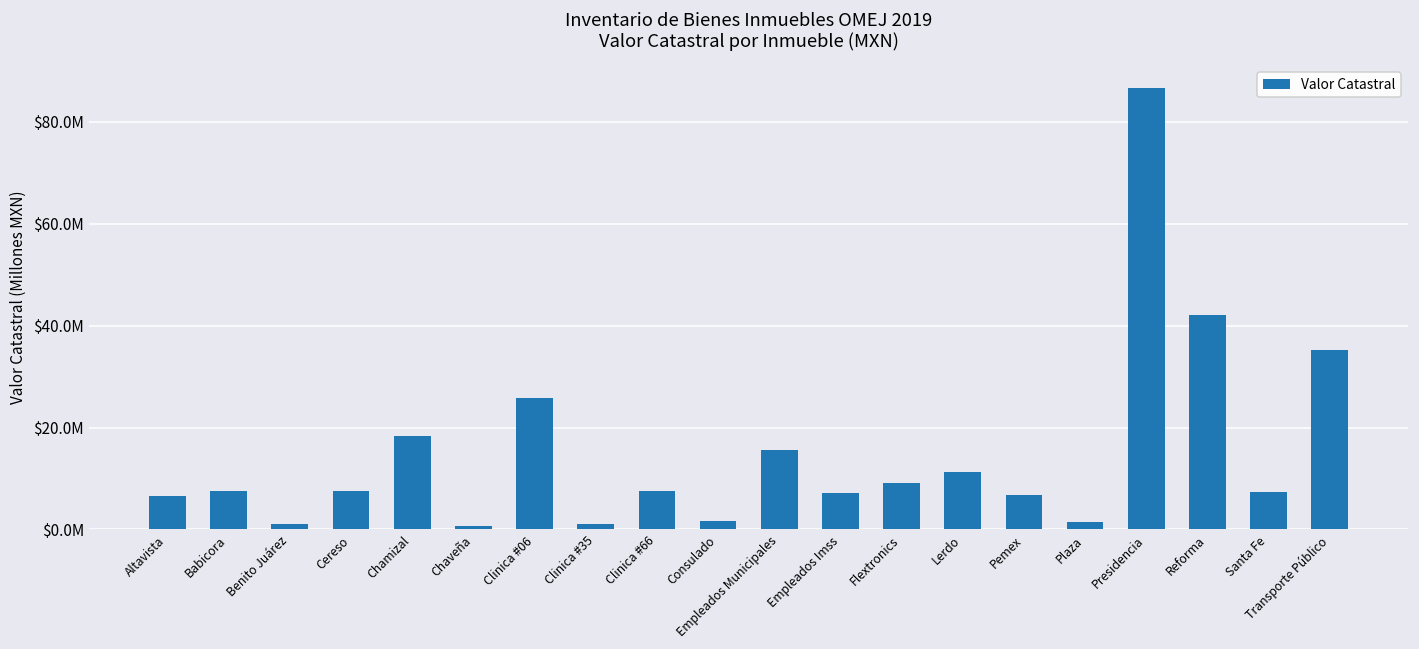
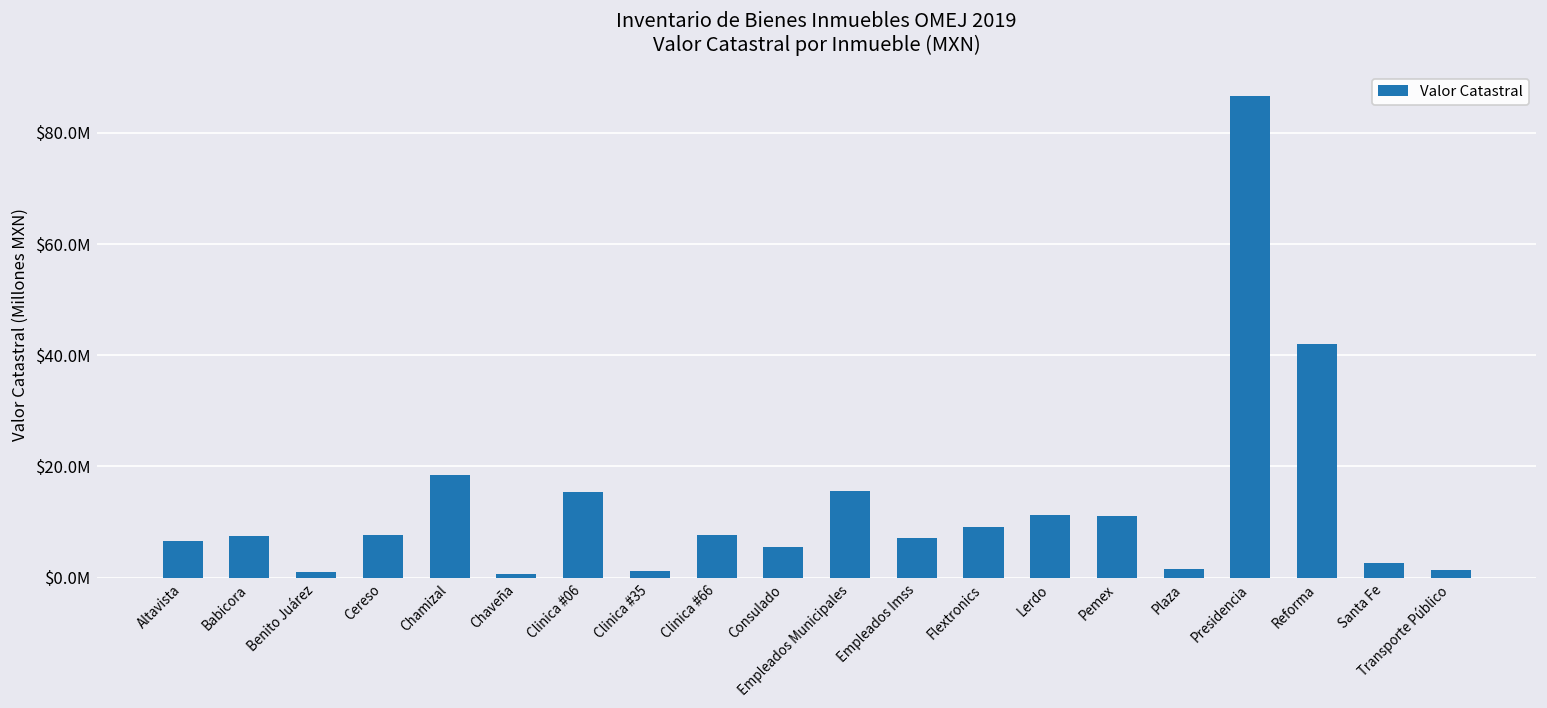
  {
    "Altavista": "$7000000",
    "Babicora": "$7000000",
    "Benito Juárez": "$1000000",
    "Cereso": "$8000000",
    "Chamizal": "$18000000",
    "Chaveña": "$1000000",
-   "Clinica #06": "$26000000",
+   "Clinica #06": "$15000000",
    "Clinica #35": "$1000000",
    "Clinica #66": "$8000000",
-   "Consulado": "$2000000",
+   "Consulado": "$5000000",
    "Empleados Municipales": "$16000000",
    "Empleados Imss": "$7000000",
    "Flextronics": "$9000000",
    "Lerdo": "$11000000",
-   "Pemex": "$7000000",
+   "Pemex": "$11000000",
    "Plaza": "$2000000",
    "Presidencia": "$87000000",
    "Reforma": "$42000000",
-   "Santa Fe": "$7000000",
-   "Transporte Público": "$35000000"
+   "Santa Fe": "$3000000",
+   "Transporte Público": "$1000000"
  }
